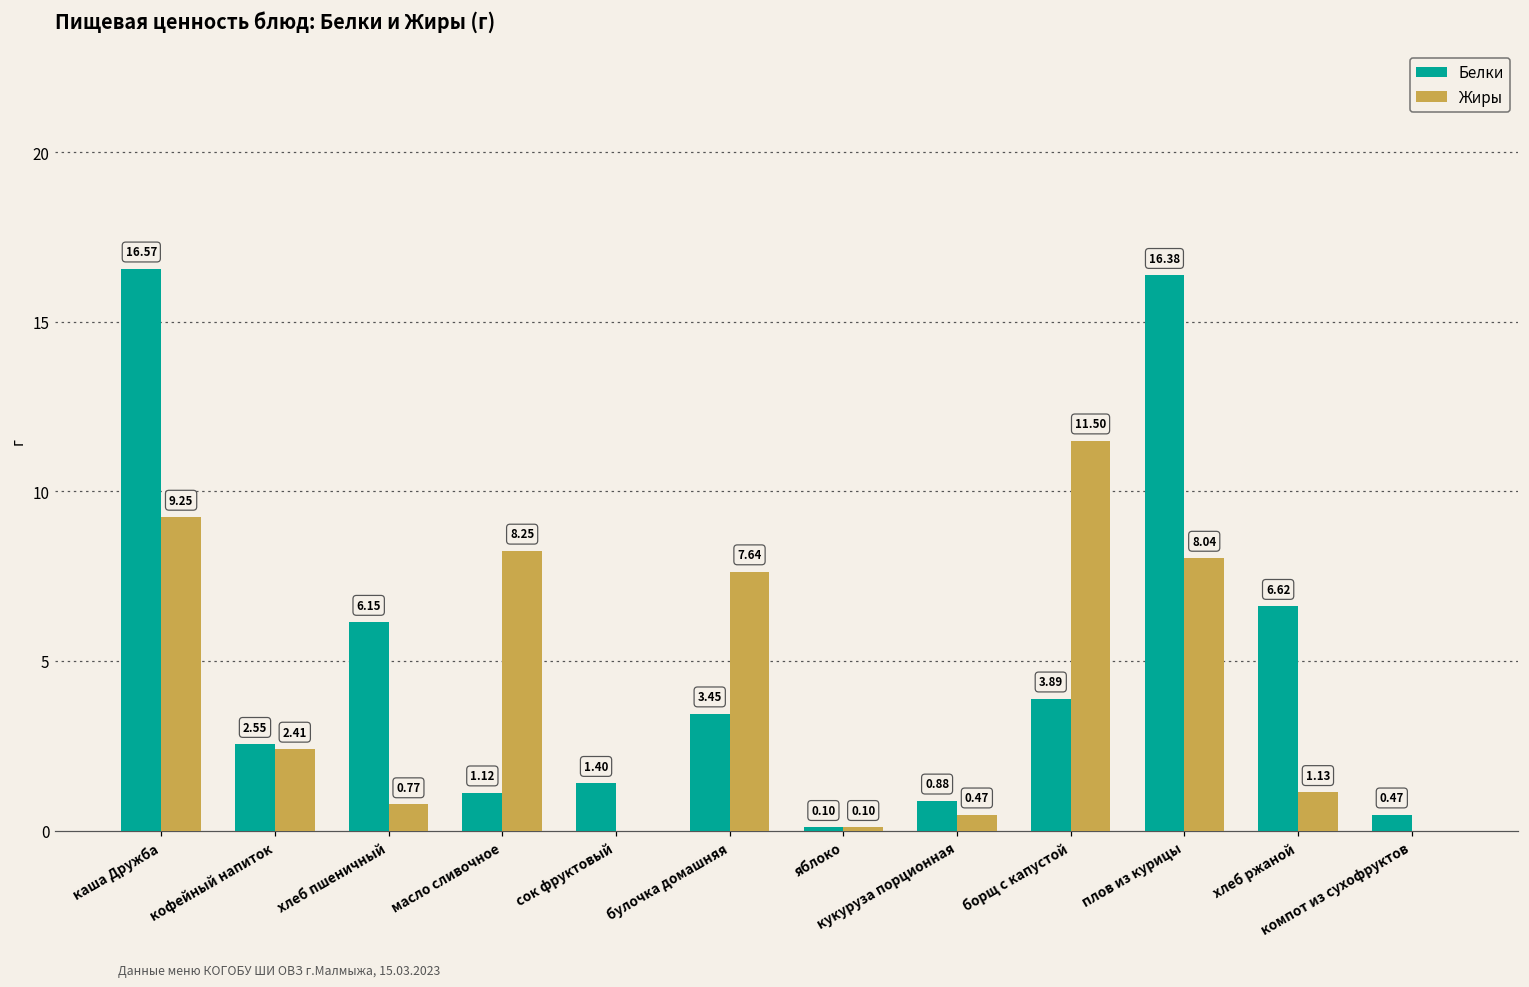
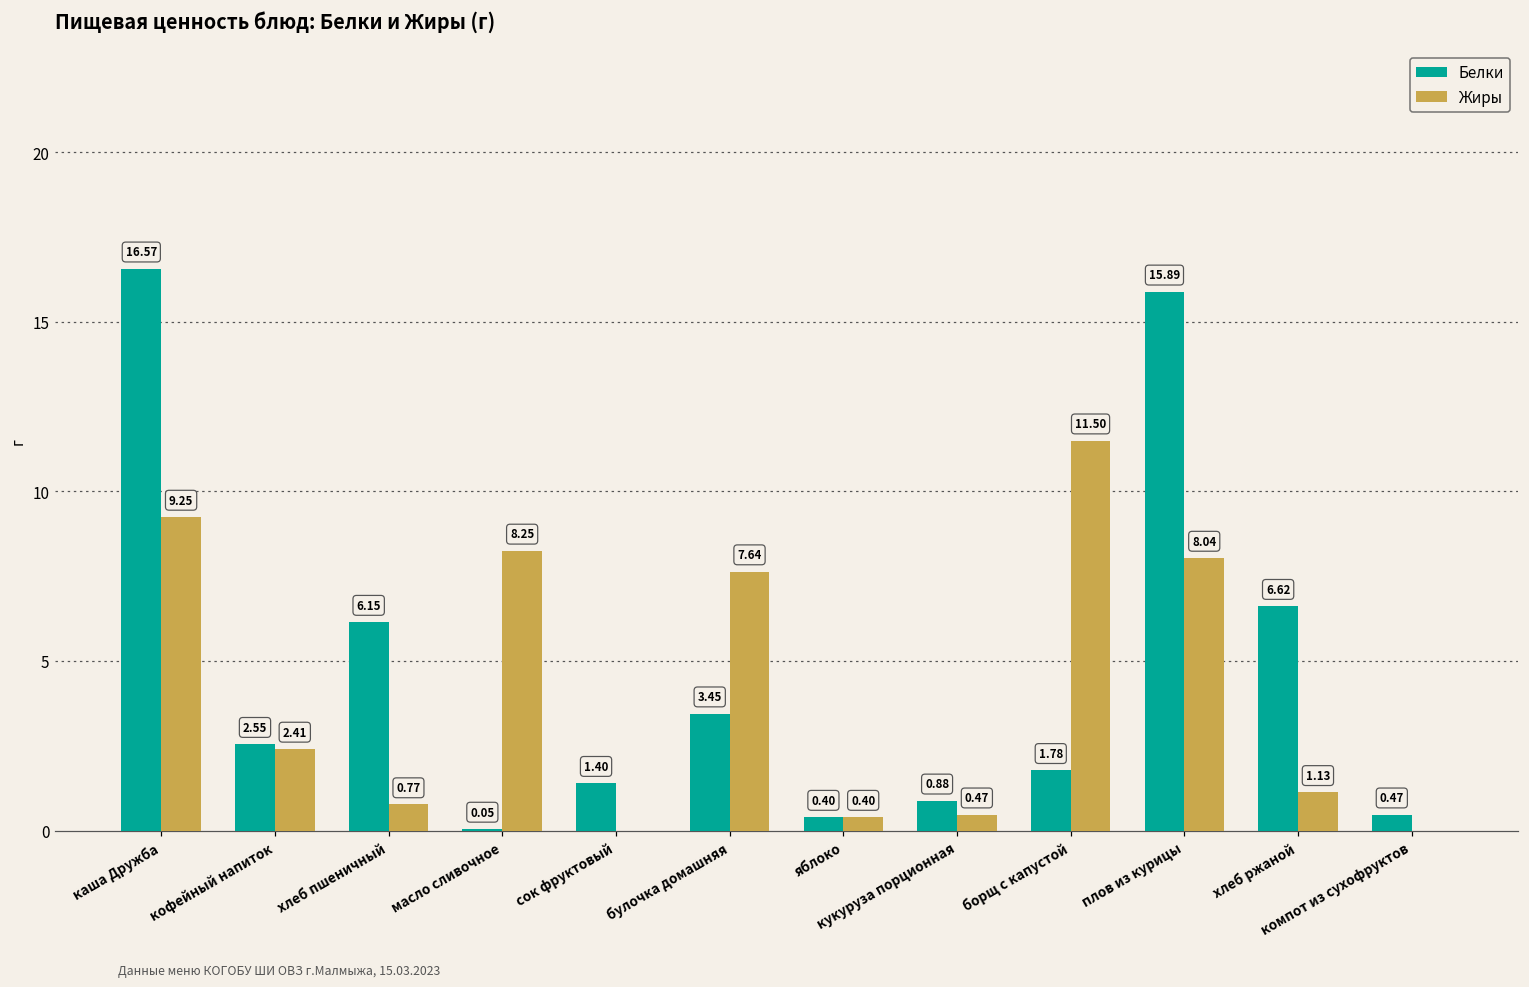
  {
    "Белки": {
-     "масло сливочное": 1.12,
-     "яблоко": 0.10,
-     "борщ с капустой": 3.89,
-     "плов из курицы": 16.38
+     "масло сливочное": 0.05,
+     "яблоко": 0.40,
+     "борщ с капустой": 1.78,
+     "плов из курицы": 15.89
    },
    "Жиры": {
-     "яблоко": 0.10
+     "яблоко": 0.40
    }
  }
